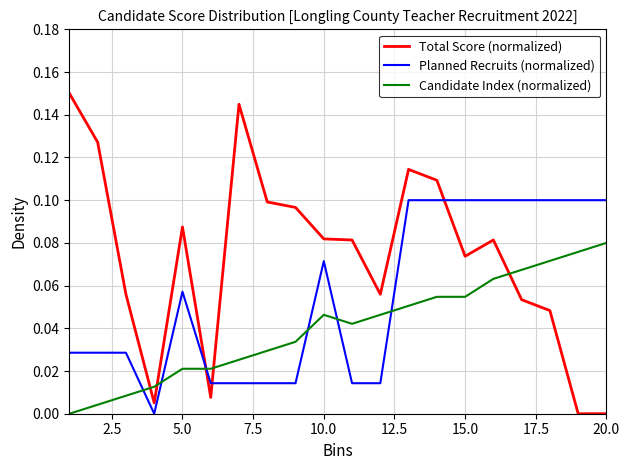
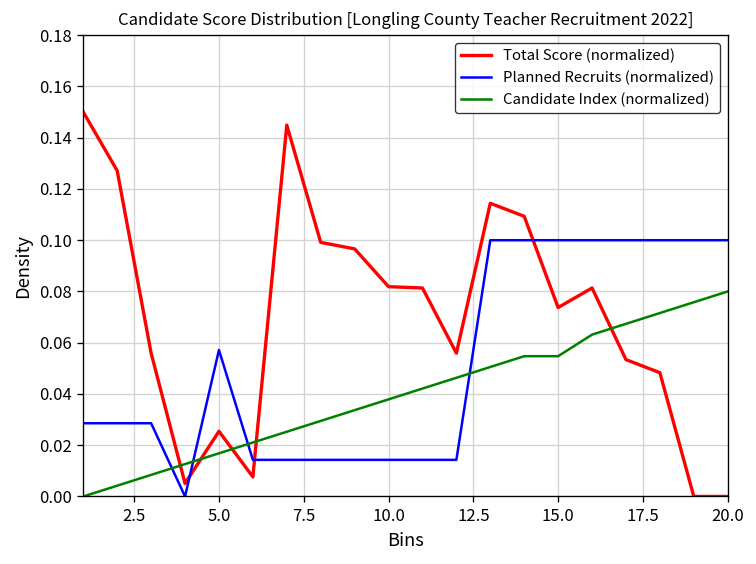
  {
    "Total Score (normalized)": {
-     "5.0": 0.087,
+     "5.0": 0.025,
      "10.0": 0.082,
      "15.0": 0.074,
      "20.0": 0.000
    },
    "Planned Recruits (normalized)": {
      "5.0": 0.057,
-     "10.0": 0.071,
+     "10.0": 0.014,
      "15.0": 0.100,
      "20.0": 0.100
    },
    "Candidate Index (normalized)": {
-     "5.0": 0.021,
-     "10.0": 0.046,
+     "5.0": 0.017,
+     "10.0": 0.038,
      "15.0": 0.055,
      "20.0": 0.080
    }
  }
